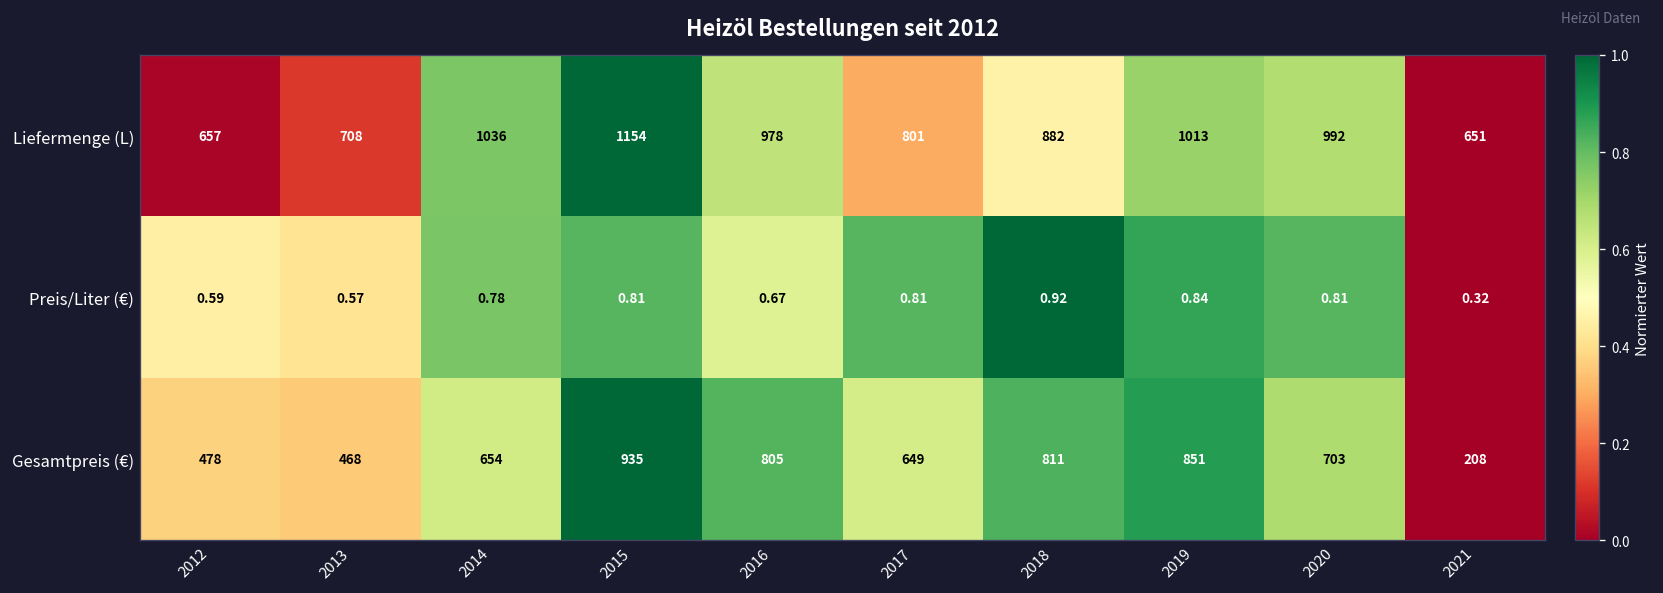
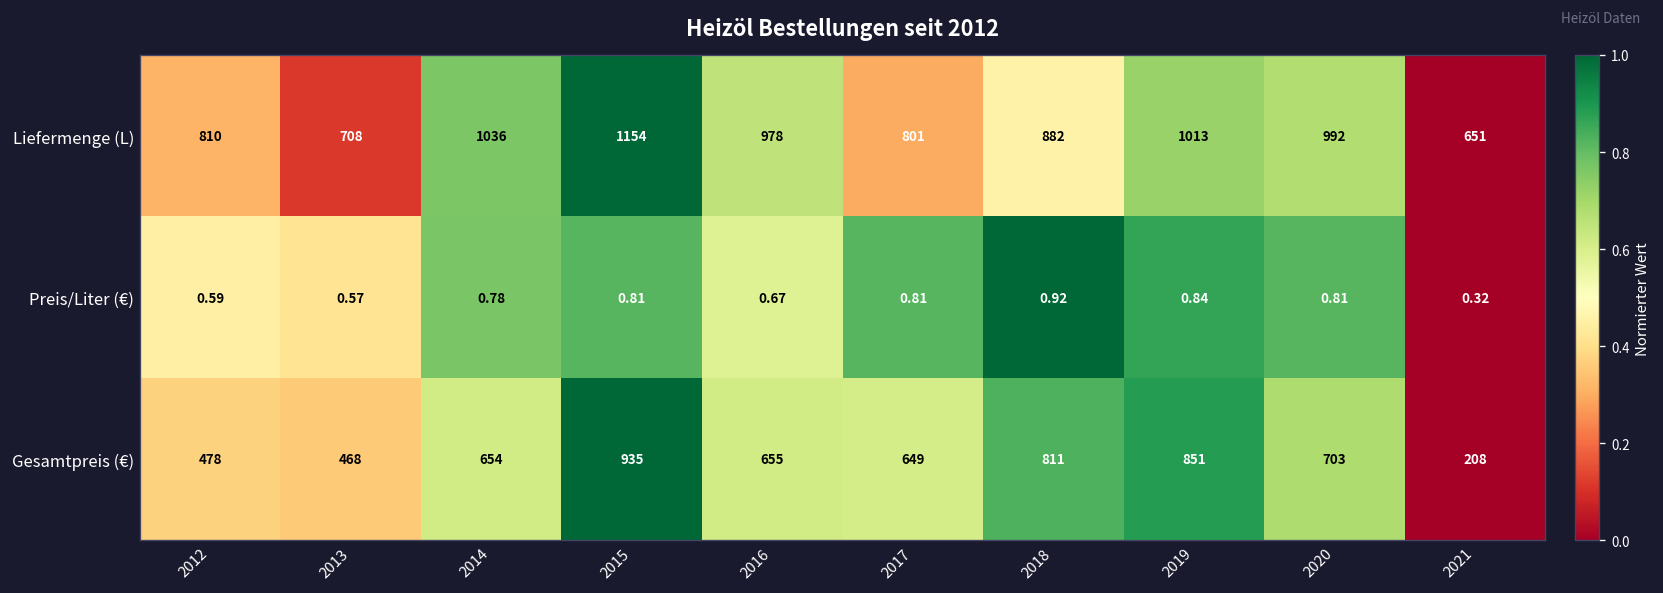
  {
    "Liefermenge (L)": {
-     "2012": 657,
+     "2012": 810,
      "2013": 708,
      "2014": 1036,
      "2015": 1154,
      "2016": 978,
      "2017": 801,
      "2018": 882,
      "2019": 1013,
      "2020": 992,
      "2021": 651
    },
    "Preis/Liter (€)": {
      "2012": 0.59,
      "2013": 0.57,
      "2014": 0.78,
      "2015": 0.81,
      "2016": 0.67,
      "2017": 0.81,
      "2018": 0.92,
      "2019": 0.84,
      "2020": 0.81,
      "2021": 0.32
    },
    "Gesamtpreis (€)": {
      "2012": 478,
      "2013": 468,
      "2014": 654,
      "2015": 935,
-     "2016": 805,
+     "2016": 655,
      "2017": 649,
      "2018": 811,
      "2019": 851,
      "2020": 703,
      "2021": 208
    }
  }
